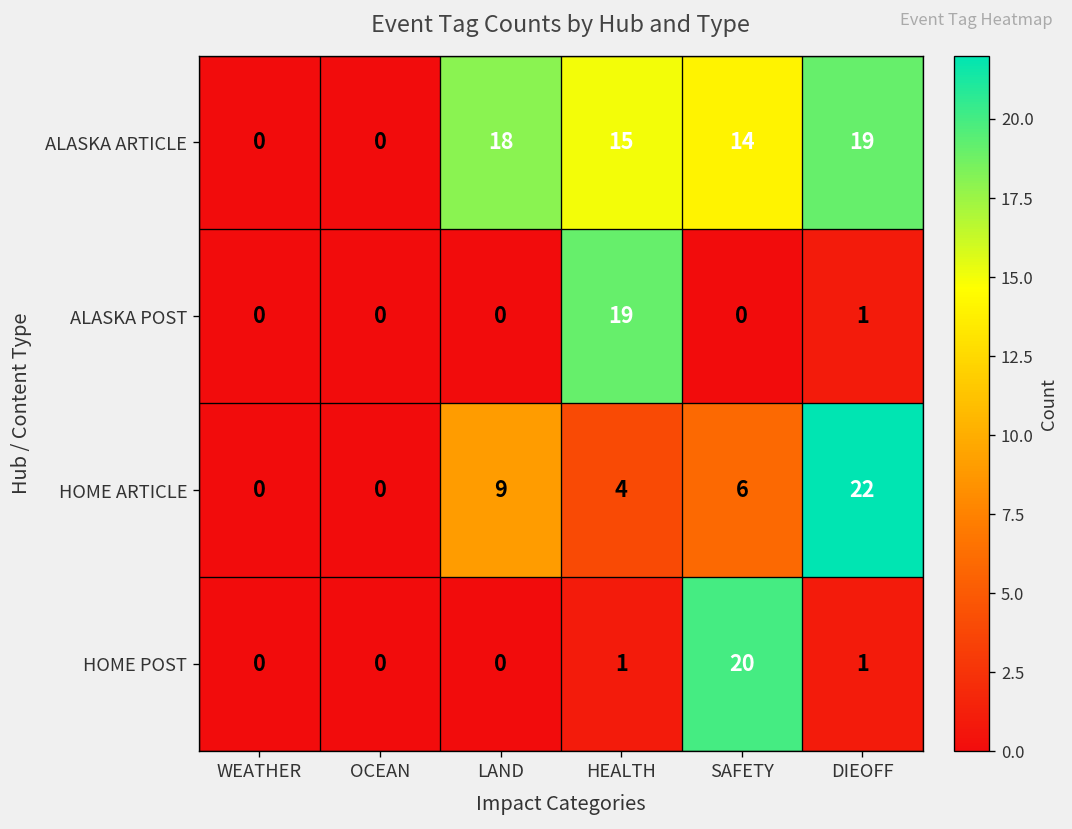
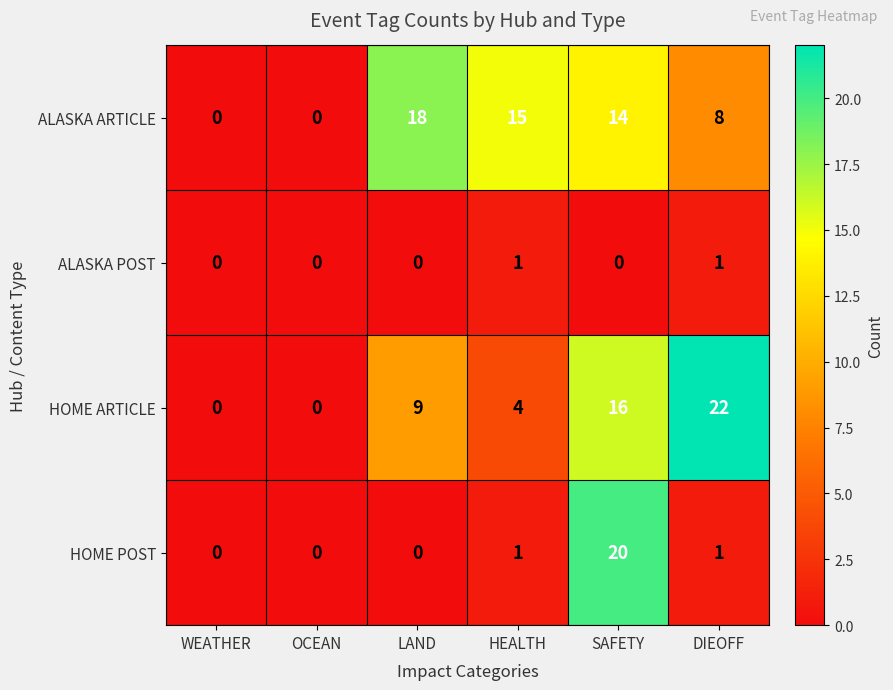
  {
    "ALASKA ARTICLE": {
      "WEATHER": 0,
      "OCEAN": 0,
      "LAND": 18,
      "HEALTH": 15,
      "SAFETY": 14,
-     "DIEOFF": 19
+     "DIEOFF": 8
    },
    "ALASKA POST": {
      "WEATHER": 0,
      "OCEAN": 0,
      "LAND": 0,
-     "HEALTH": 19,
+     "HEALTH": 1,
      "SAFETY": 0,
      "DIEOFF": 1
    },
    "HOME ARTICLE": {
      "WEATHER": 0,
      "OCEAN": 0,
      "LAND": 9,
      "HEALTH": 4,
-     "SAFETY": 6,
+     "SAFETY": 16,
      "DIEOFF": 22
    },
    "HOME POST": {
      "WEATHER": 0,
      "OCEAN": 0,
      "LAND": 0,
      "HEALTH": 1,
      "SAFETY": 20,
      "DIEOFF": 1
    }
  }
